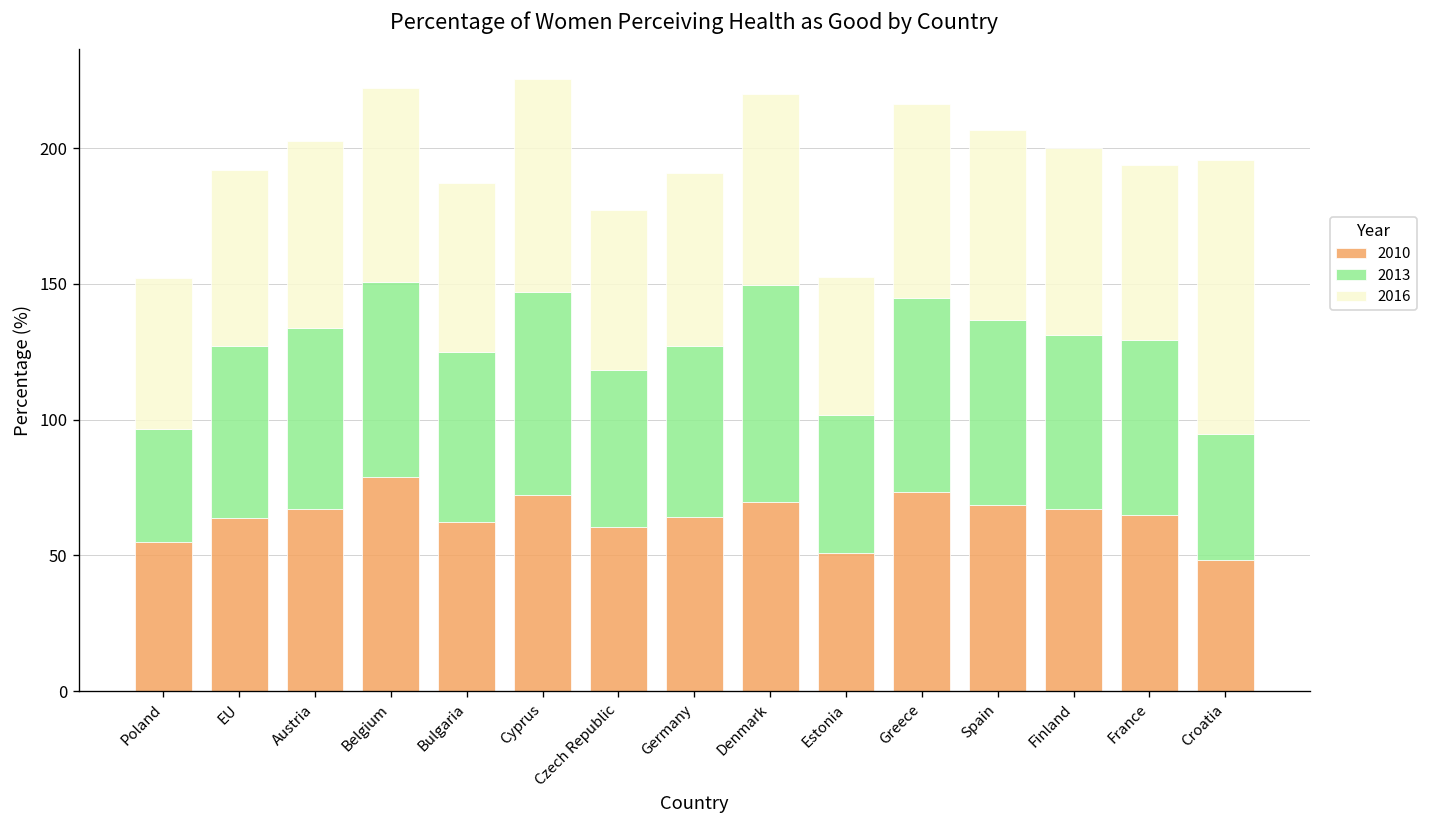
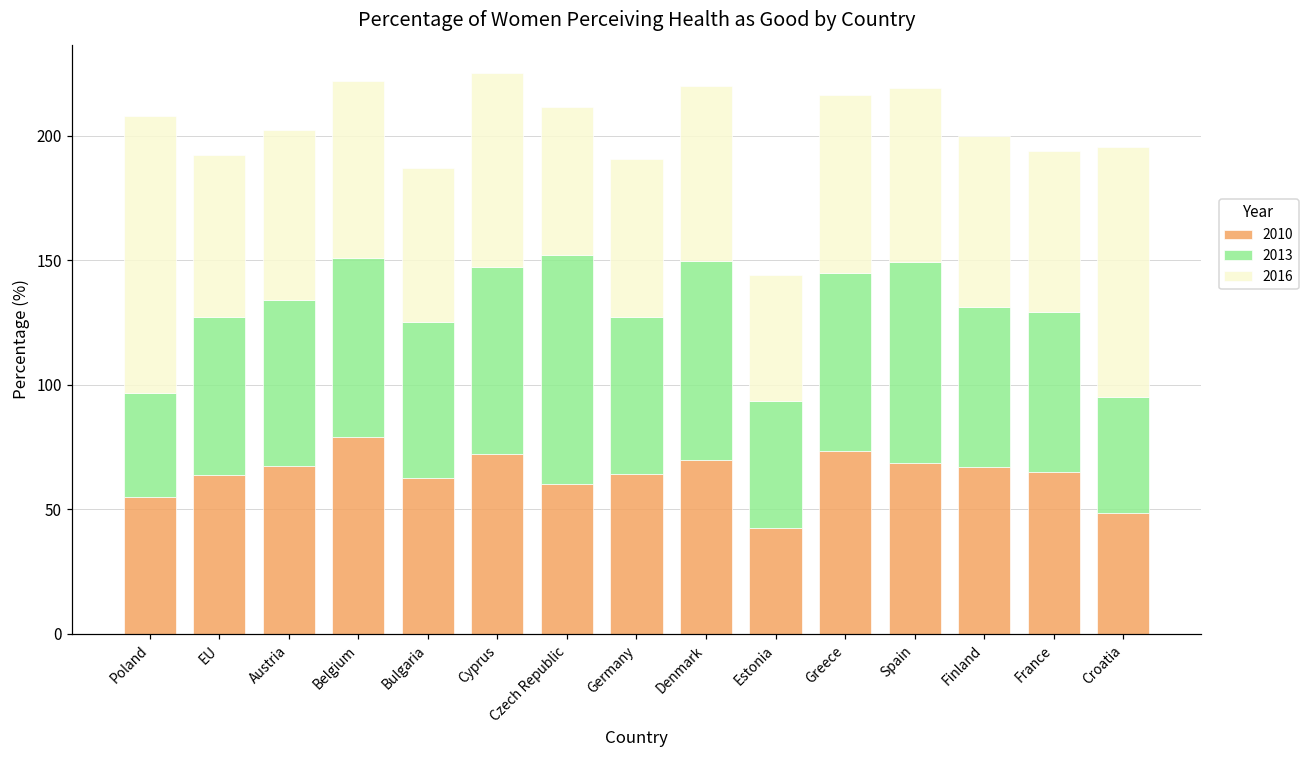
  {
    "2010": {
      "Poland": 55,
      "EU": 64,
      "Austria": 67,
      "Belgium": 79,
      "Bulgaria": 62,
      "Cyprus": 72,
      "Czech Republic": 60,
      "Germany": 64,
      "Denmark": 70,
-     "Estonia": 51,
+     "Estonia": 42,
      "Greece": 74,
      "Spain": 69,
      "Finland": 67,
      "France": 65,
      "Croatia": 48
    },
    "2013": {
      "Poland": 42,
      "EU": 63,
      "Austria": 67,
      "Belgium": 72,
      "Bulgaria": 63,
      "Cyprus": 75,
-     "Czech Republic": 58,
+     "Czech Republic": 92,
      "Germany": 63,
      "Denmark": 80,
      "Estonia": 51,
      "Greece": 71,
-     "Spain": 68,
+     "Spain": 81,
      "Finland": 64,
      "France": 64,
      "Croatia": 47
    },
    "2016": {
-     "Poland": 56,
+     "Poland": 111,
      "EU": 65,
      "Austria": 69,
      "Belgium": 71,
      "Bulgaria": 62,
      "Cyprus": 78,
      "Czech Republic": 59,
      "Germany": 64,
      "Denmark": 70,
      "Estonia": 51,
      "Greece": 72,
      "Spain": 70,
      "Finland": 69,
      "France": 65,
      "Croatia": 101
    }
  }
